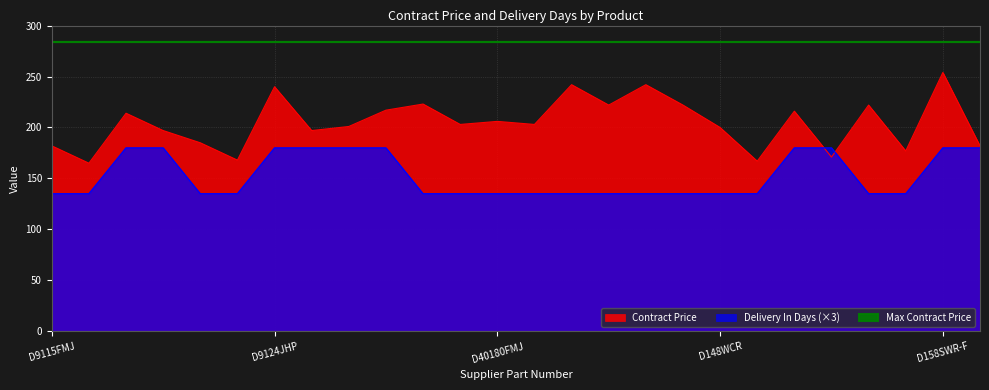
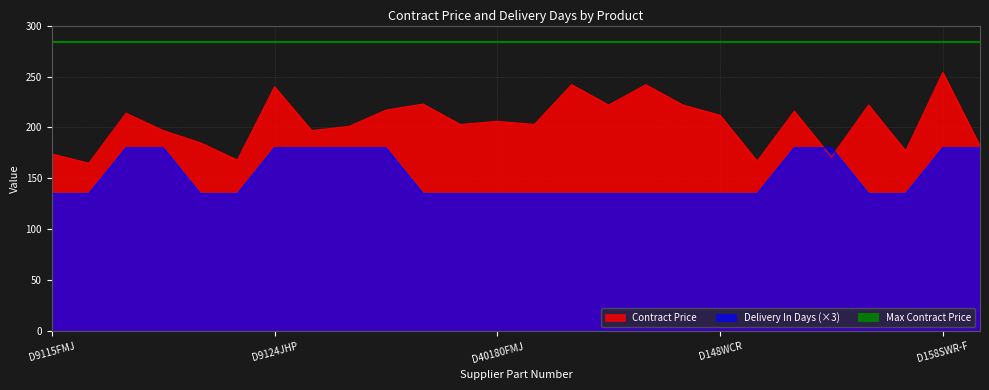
  {
    "Contract Price": {
-     "D9115FMJ": 182,
+     "D9115FMJ": 174,
      "D9124JHP": 240,
      "D40180FMJ": 206,
-     "D148WCR": 200,
+     "D148WCR": 212,
      "D158SWR-F": 254
    },
    "Delivery In Days (×3)": {
      "D9115FMJ": 135,
      "D9124JHP": 180,
      "D40180FMJ": 135,
      "D148WCR": 135,
      "D158SWR-F": 180
    },
    "Max Contract Price": {
      "D9115FMJ": 0,
      "D9124JHP": 0,
      "D40180FMJ": 0,
      "D148WCR": 0,
      "D158SWR-F": 0
    }
  }
